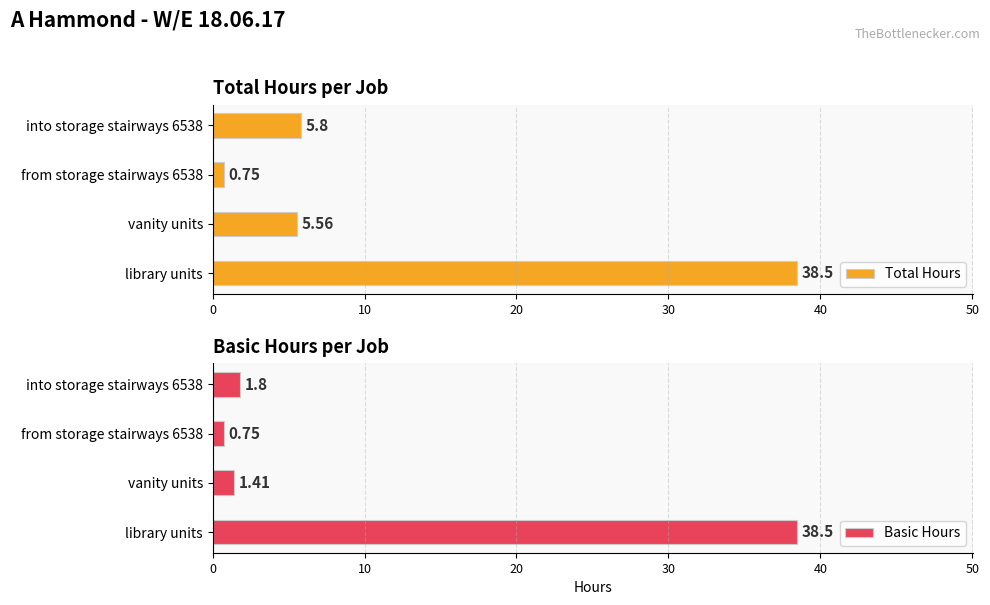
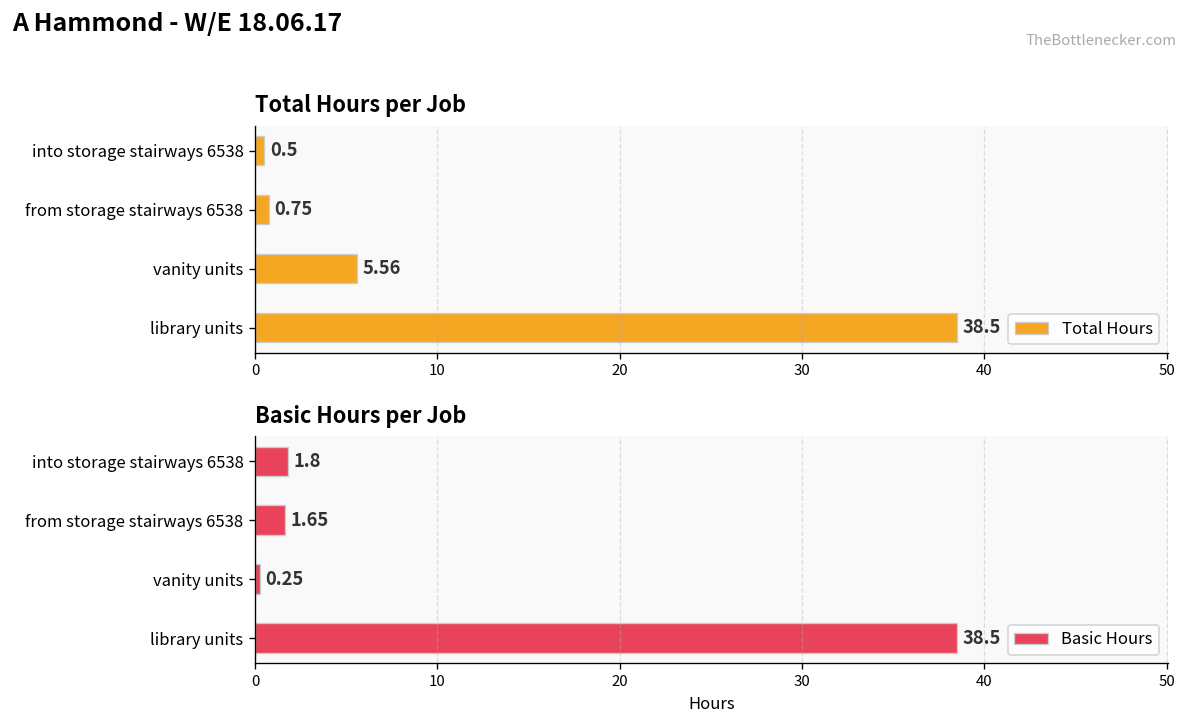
  {
    "Total Hours per Job": {
-     "into storage stairways 6538": 5.8,
+     "into storage stairways 6538": 0.5,
      "from storage stairways 6538": 0.75,
      "vanity units": 5.56,
      "library units": 38.5
    },
    "Basic Hours per Job": {
      "into storage stairways 6538": 1.8,
-     "from storage stairways 6538": 0.75,
-     "vanity units": 1.41,
+     "from storage stairways 6538": 1.65,
+     "vanity units": 0.25,
      "library units": 38.5
    }
  }
